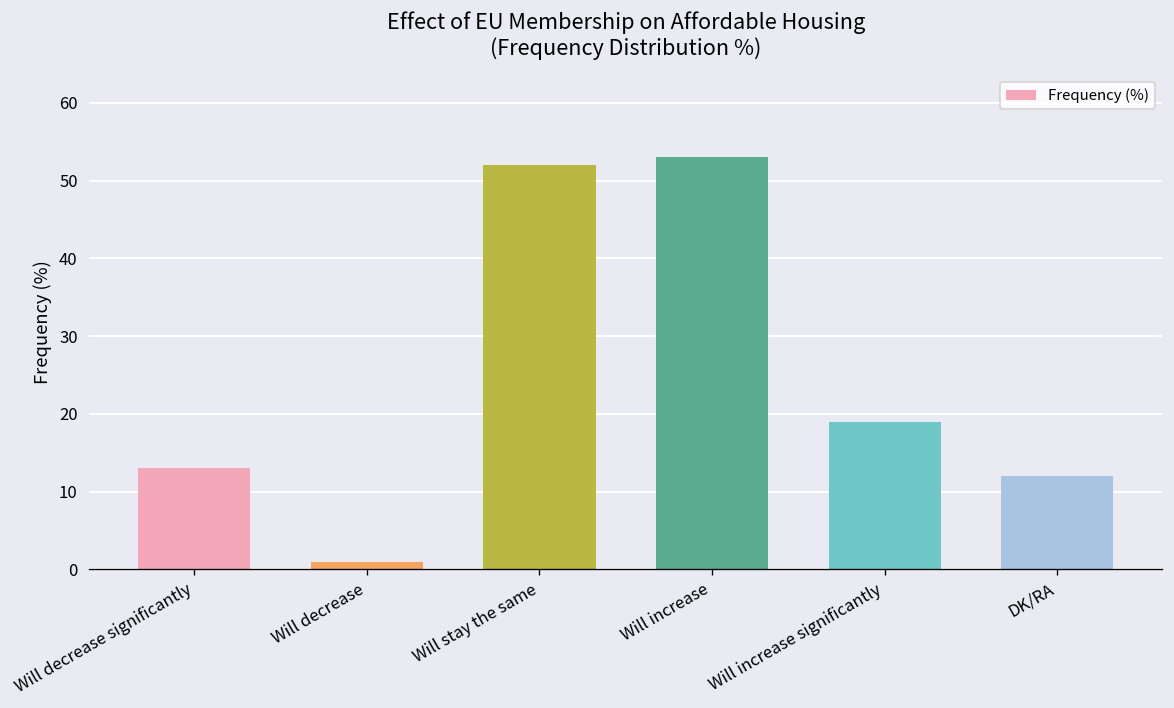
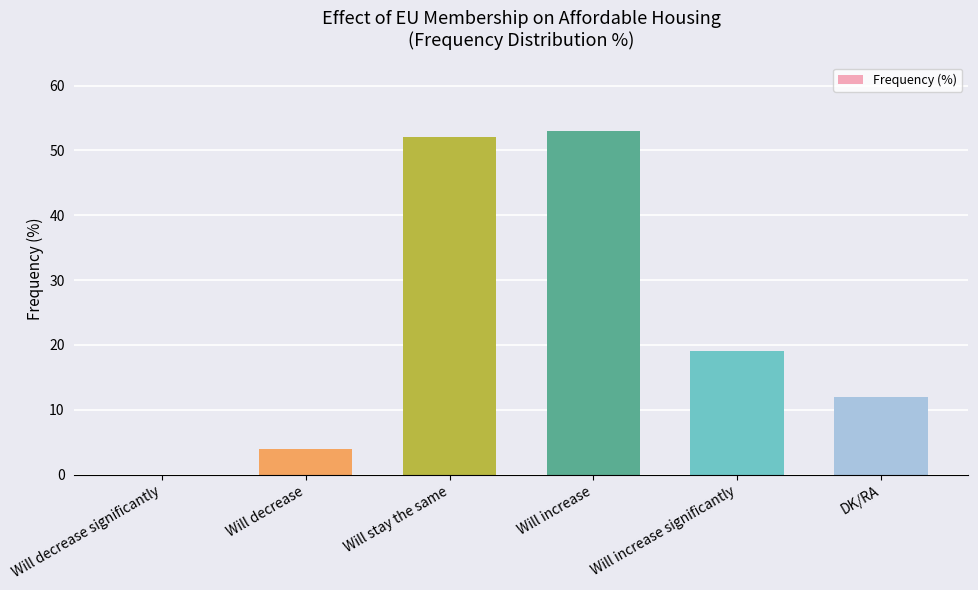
  {
-   "Will decrease significantly": 13,
-   "Will decrease": 1,
+   "Will decrease significantly": 0,
+   "Will decrease": 4,
    "Will stay the same": 52,
    "Will increase": 53,
    "Will increase significantly": 19,
    "DK/RA": 12
  }
